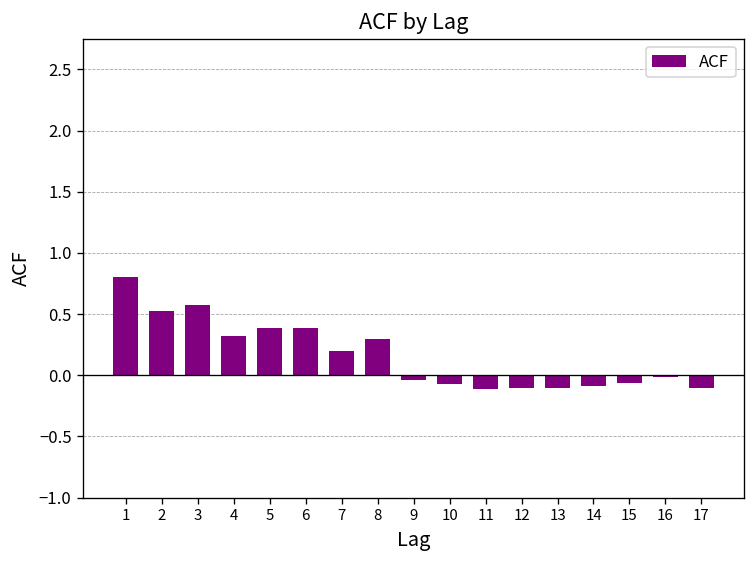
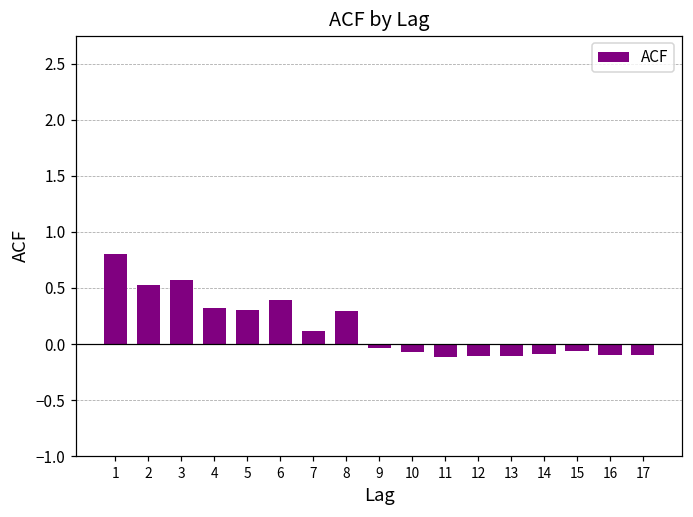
  {
    "1": 0.80,
    "2": 0.52,
    "3": 0.58,
    "4": 0.32,
-   "5": 0.39,
+   "5": 0.31,
    "6": 0.39,
-   "7": 0.20,
+   "7": 0.12,
    "8": 0.29,
    "9": -0.04,
    "10": -0.07,
    "11": -0.12,
    "12": -0.11,
    "13": -0.10,
    "14": -0.09,
    "15": -0.06,
-   "16": -0.01,
+   "16": -0.10,
    "17": -0.10
  }
